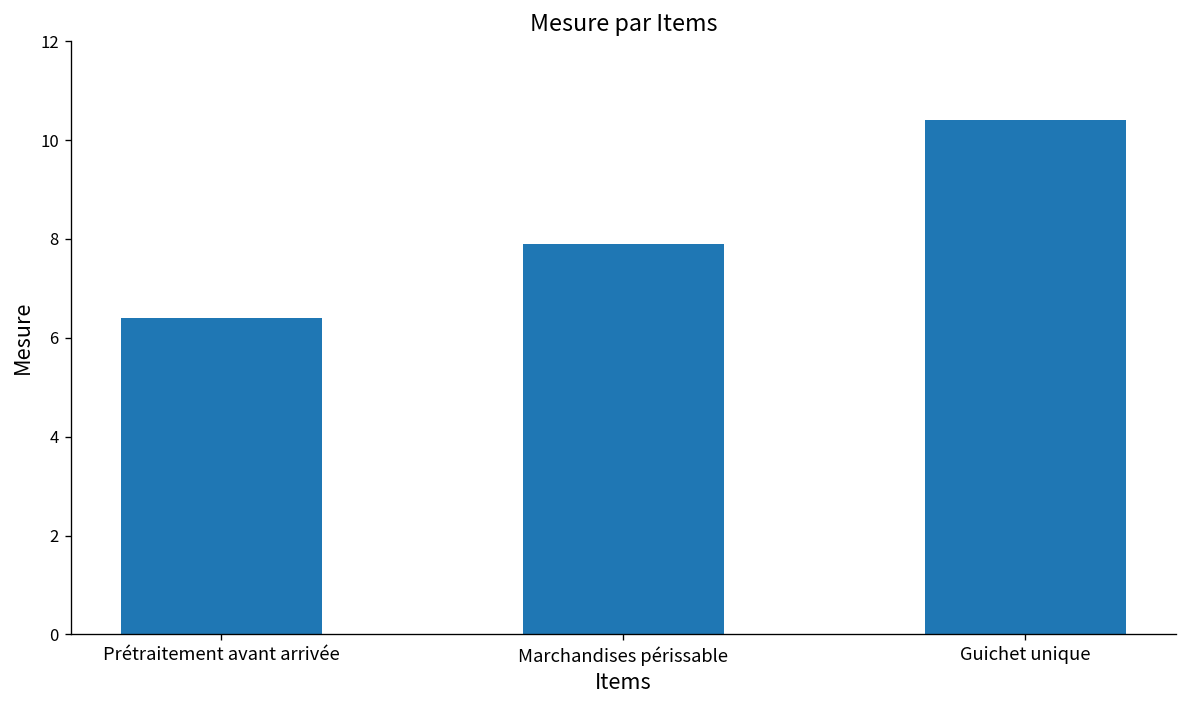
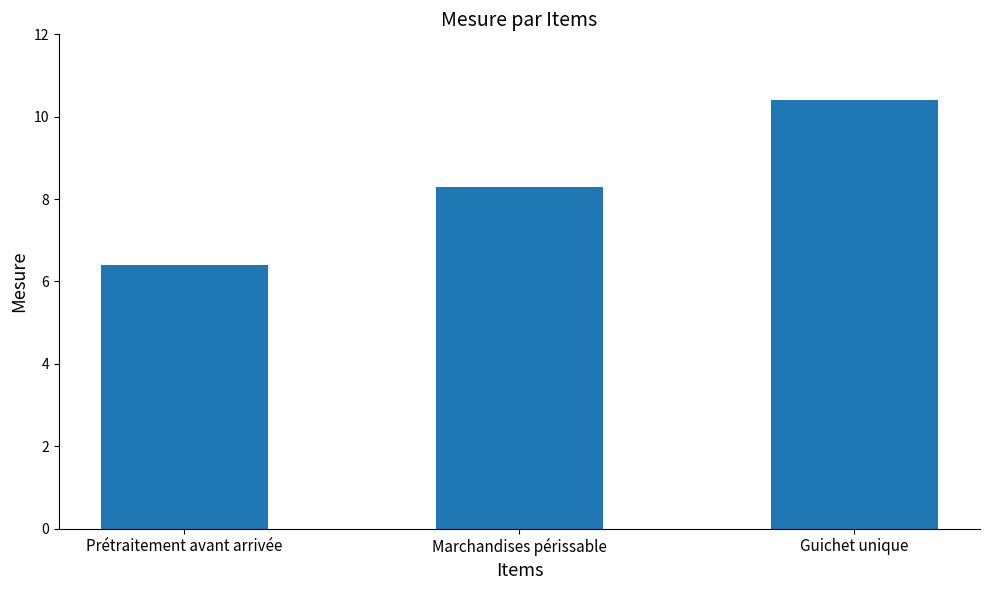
  {
    "Prétraitement avant arrivée": 6.4,
-   "Marchandises périssable": 7.9,
+   "Marchandises périssable": 8.3,
    "Guichet unique": 10.4
  }
